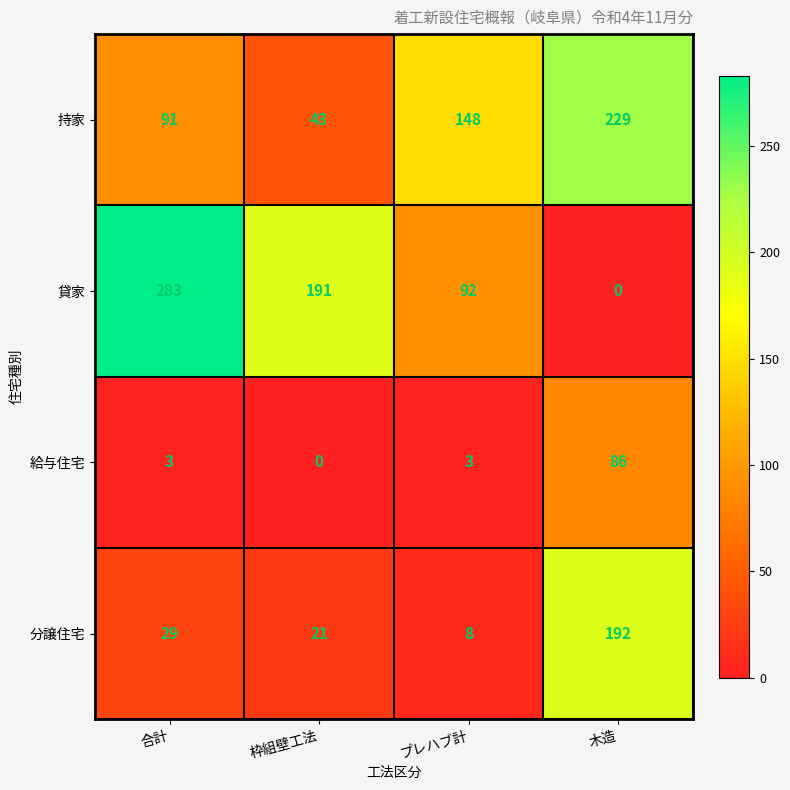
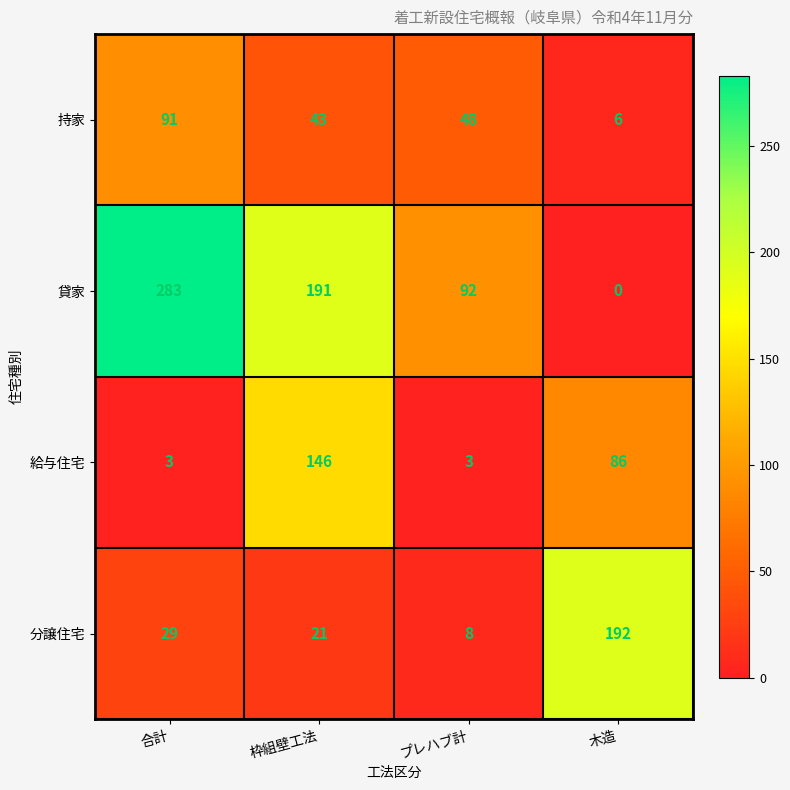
  {
    "持家": {
      "合計": 91,
      "枠組壁工法": 43,
-     "プレハブ計": 148,
-     "木造": 229
+     "プレハブ計": 48,
+     "木造": 6
    },
    "貸家": {
      "枠組壁工法": 191,
      "プレハブ計": 92,
      "木造": 0
    },
    "給与住宅": {
      "合計": 3,
-     "枠組壁工法": 0,
+     "枠組壁工法": 146,
      "プレハブ計": 3,
      "木造": 86
    },
    "分譲住宅": {
      "合計": 29,
      "枠組壁工法": 21,
      "プレハブ計": 8,
      "木造": 192
    }
  }
